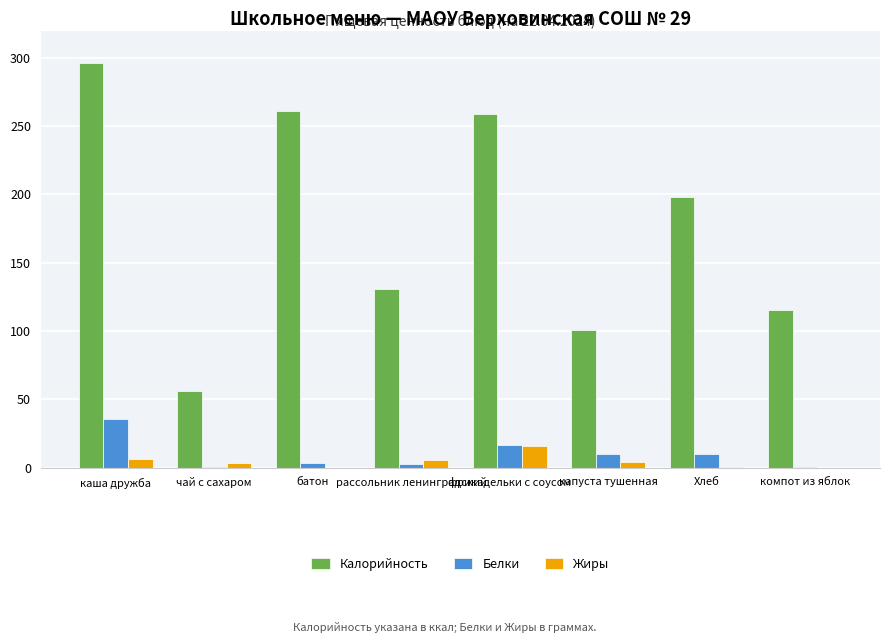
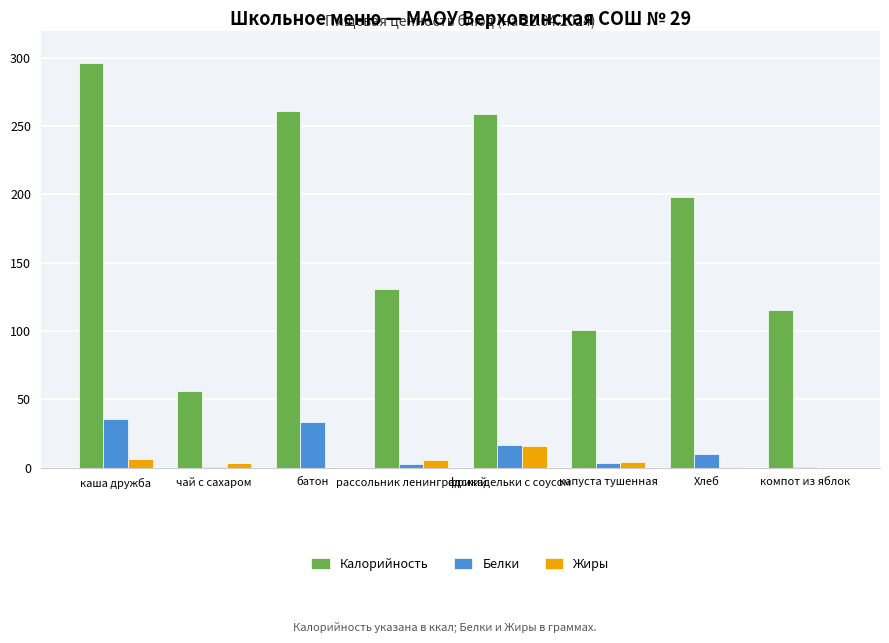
  {
    "Белки": {
      "каша дружба": 35,
-     "батон": 3,
-     "капуста тушенная": 10,
+     "батон": 33,
+     "капуста тушенная": 3,
      "Хлеб": 10
    }
  }
